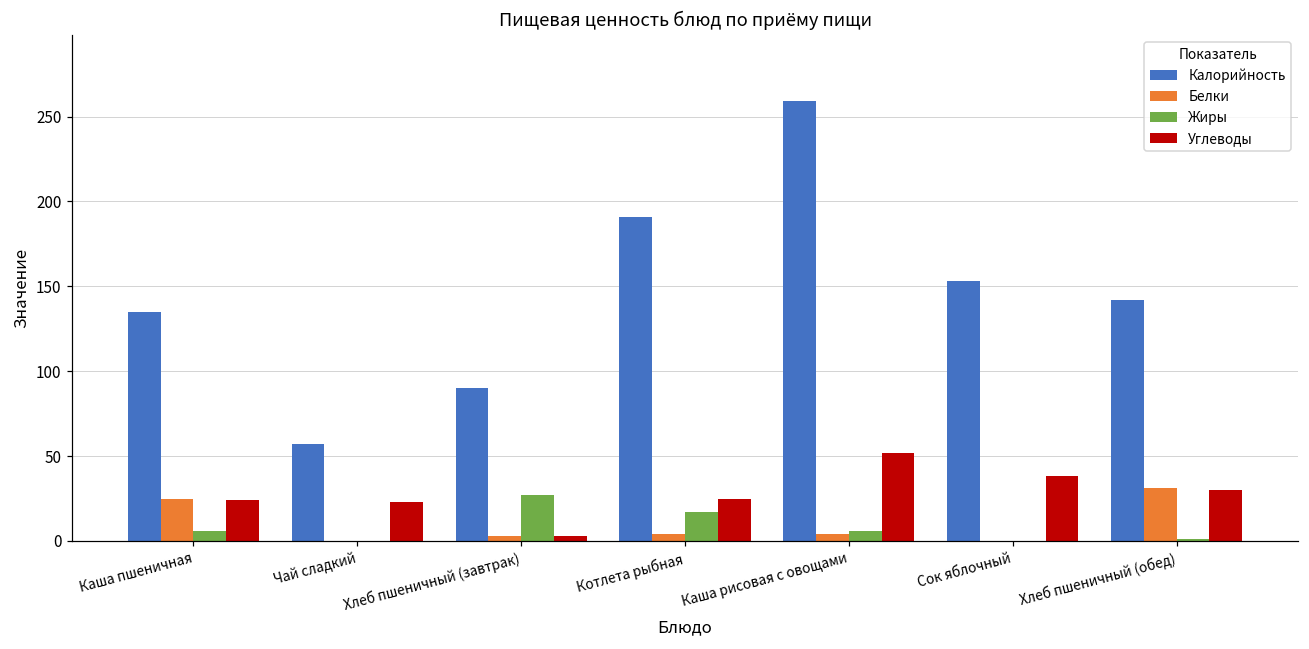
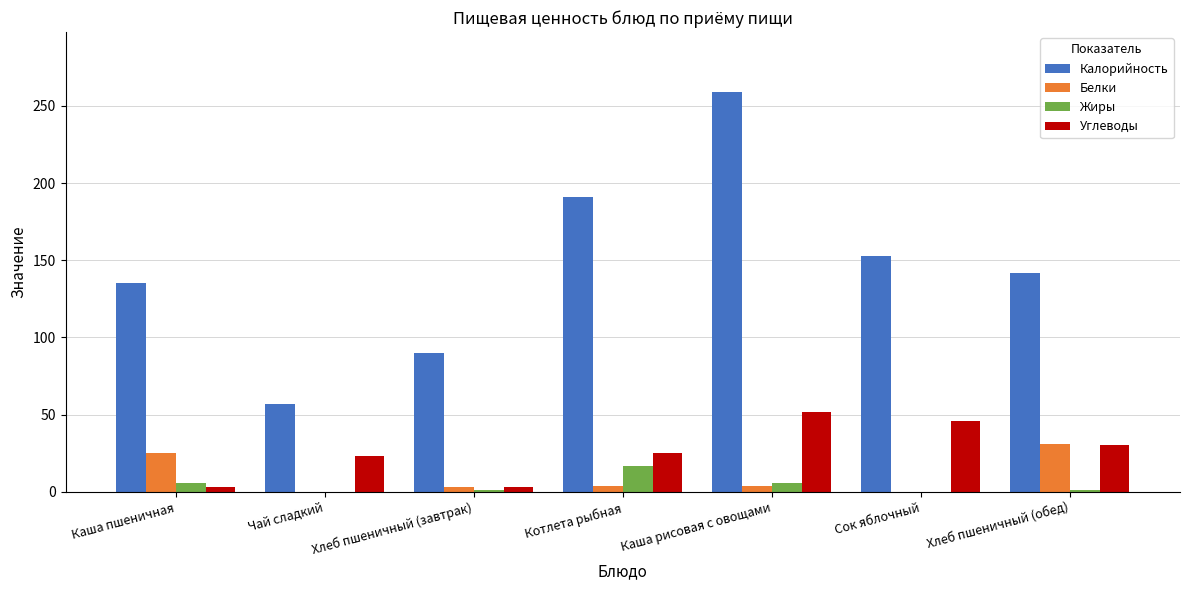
  {
    "Калорийность": {
      "Каша пшеничная": 135,
      "Чай сладкий": 57,
      "Хлеб пшеничный (завтрак)": 90,
      "Котлета рыбная": 191,
      "Каша рисовая с овощами": 259,
      "Сок яблочный": 153,
      "Хлеб пшеничный (обед)": 142
    },
    "Белки": {
      "Каша пшеничная": 25,
      "Чай сладкий": 0,
      "Хлеб пшеничный (завтрак)": 3,
      "Котлета рыбная": 4,
      "Каша рисовая с овощами": 4,
      "Сок яблочный": 0,
      "Хлеб пшеничный (обед)": 31
    },
    "Жиры": {
      "Каша пшеничная": 6,
      "Чай сладкий": 0,
-     "Хлеб пшеничный (завтрак)": 27,
+     "Хлеб пшеничный (завтрак)": 1,
      "Котлета рыбная": 17,
      "Каша рисовая с овощами": 6,
      "Сок яблочный": 0
    },
    "Углеводы": {
-     "Каша пшеничная": 24,
+     "Каша пшеничная": 3,
      "Чай сладкий": 23,
      "Хлеб пшеничный (завтрак)": 3,
      "Котлета рыбная": 25,
      "Каша рисовая с овощами": 52,
-     "Сок яблочный": 38,
+     "Сок яблочный": 46,
      "Хлеб пшеничный (обед)": 30
    }
  }
